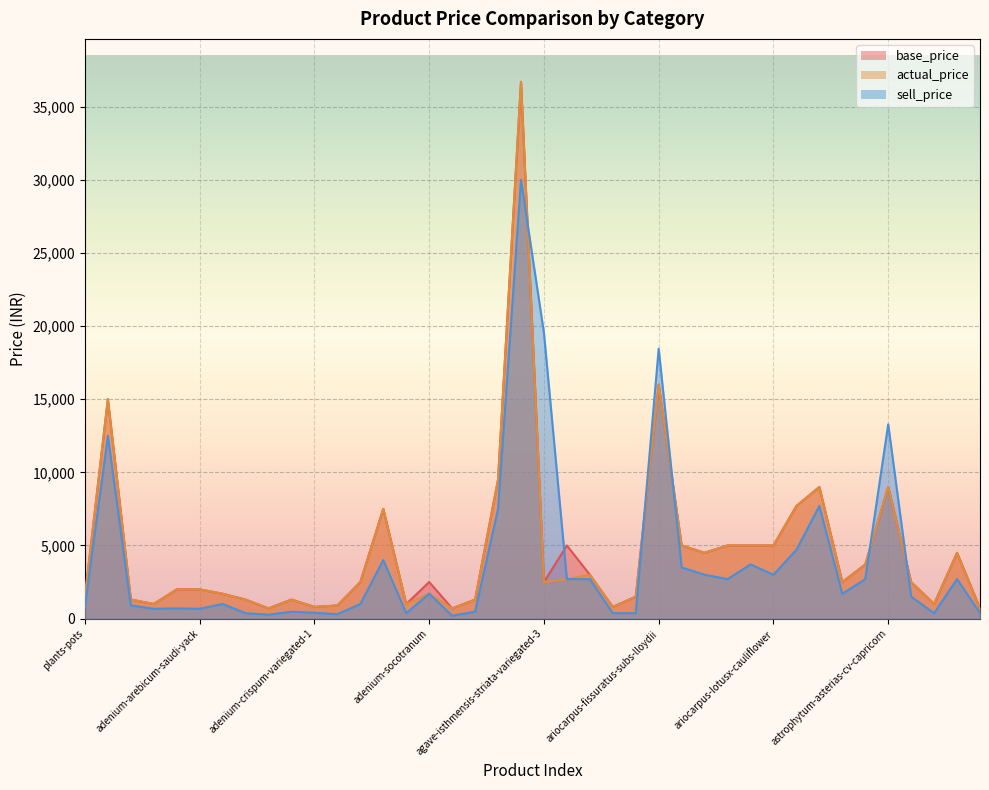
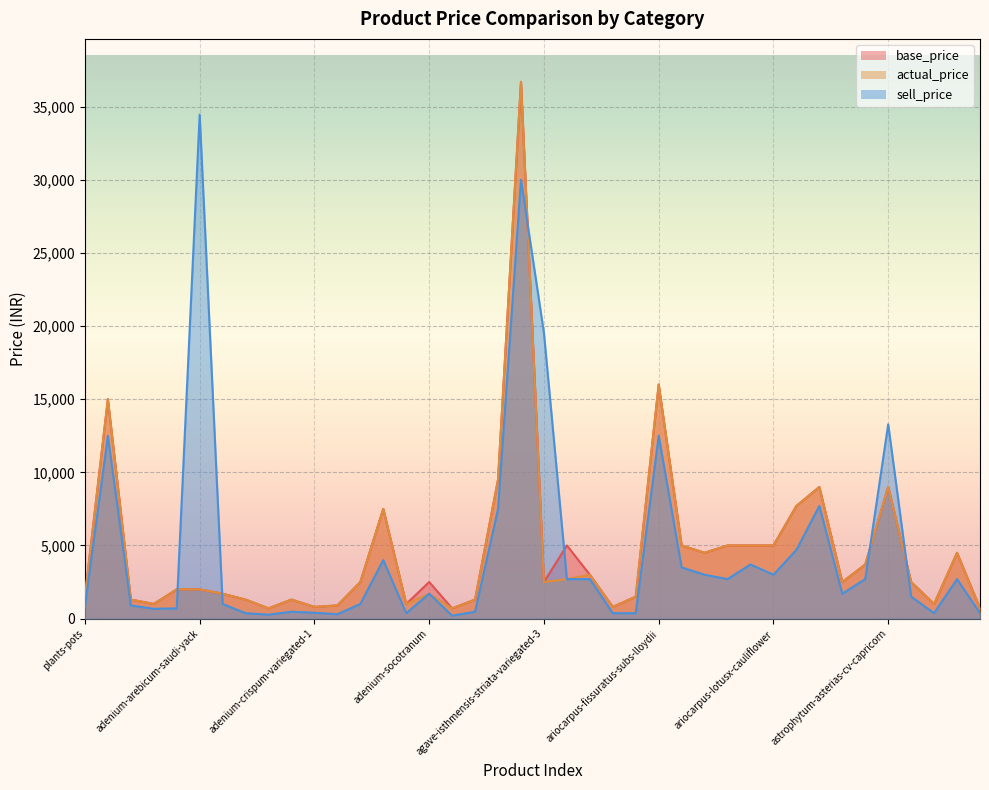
  {
    "sell_price": {
      "plants-pots": "800",
-     "adenium-arebicum-saudi-yack": "700",
+     "adenium-arebicum-saudi-yack": "34,500",
      "adenium-crispum-variegated-1": "400",
      "agave-isthmensis-striata-variegated-3": "19,500",
-     "ariocarpus-fissuratus-subs-lloydii": "18,500",
+     "ariocarpus-fissuratus-subs-lloydii": "12,500",
      "ariocarpus-lotusx-cauliflower": "3,000",
      "astrophytum-asterias-cv-capricorn": "13,300"
    }
  }
